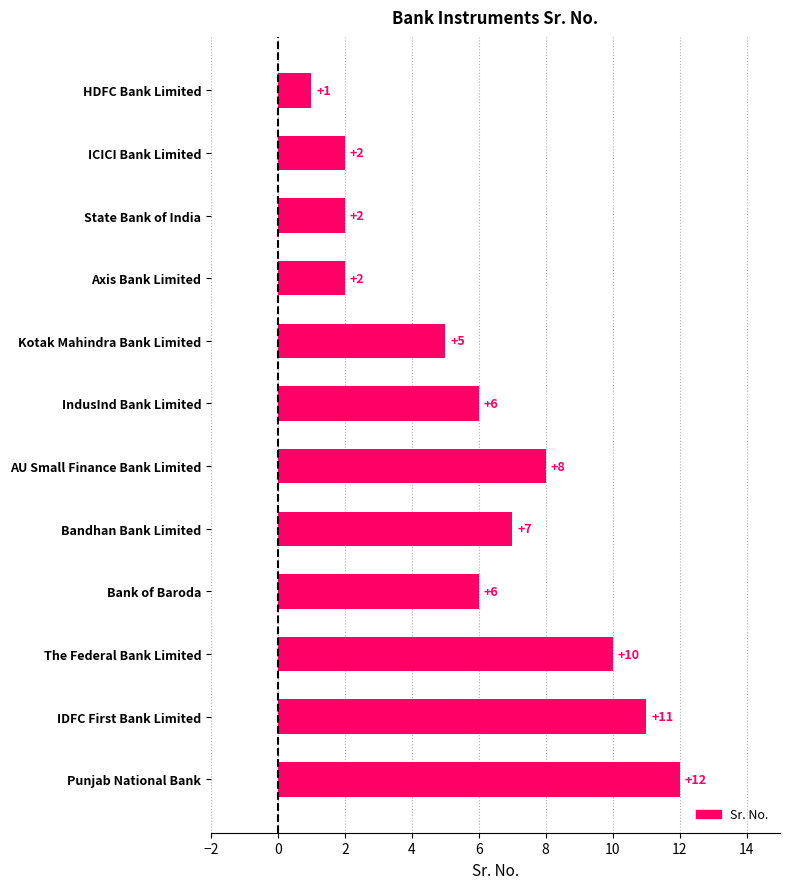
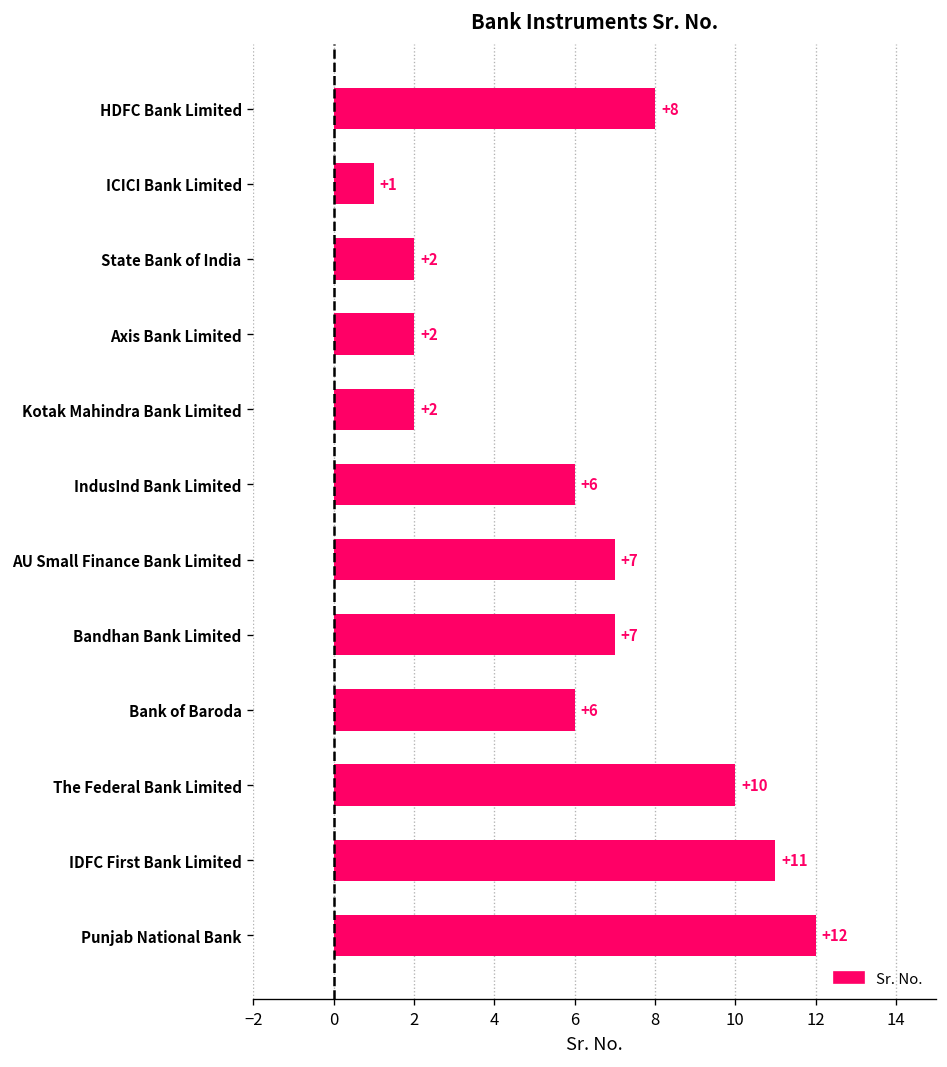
  {
-   "HDFC Bank Limited": "+1",
-   "ICICI Bank Limited": "+2",
+   "HDFC Bank Limited": "+8",
+   "ICICI Bank Limited": "+1",
    "State Bank of India": "+2",
    "Axis Bank Limited": "+2",
-   "Kotak Mahindra Bank Limited": "+5",
+   "Kotak Mahindra Bank Limited": "+2",
    "IndusInd Bank Limited": "+6",
-   "AU Small Finance Bank Limited": "+8",
+   "AU Small Finance Bank Limited": "+7",
    "Bandhan Bank Limited": "+7",
    "Bank of Baroda": "+6",
    "The Federal Bank Limited": "+10",
    "IDFC First Bank Limited": "+11",
    "Punjab National Bank": "+12"
  }
